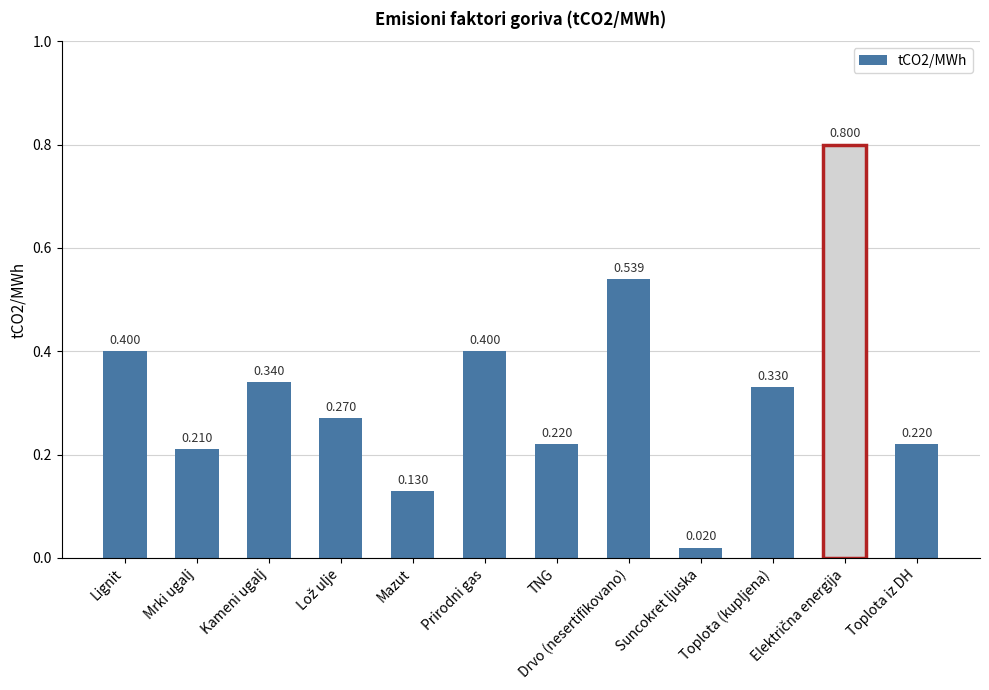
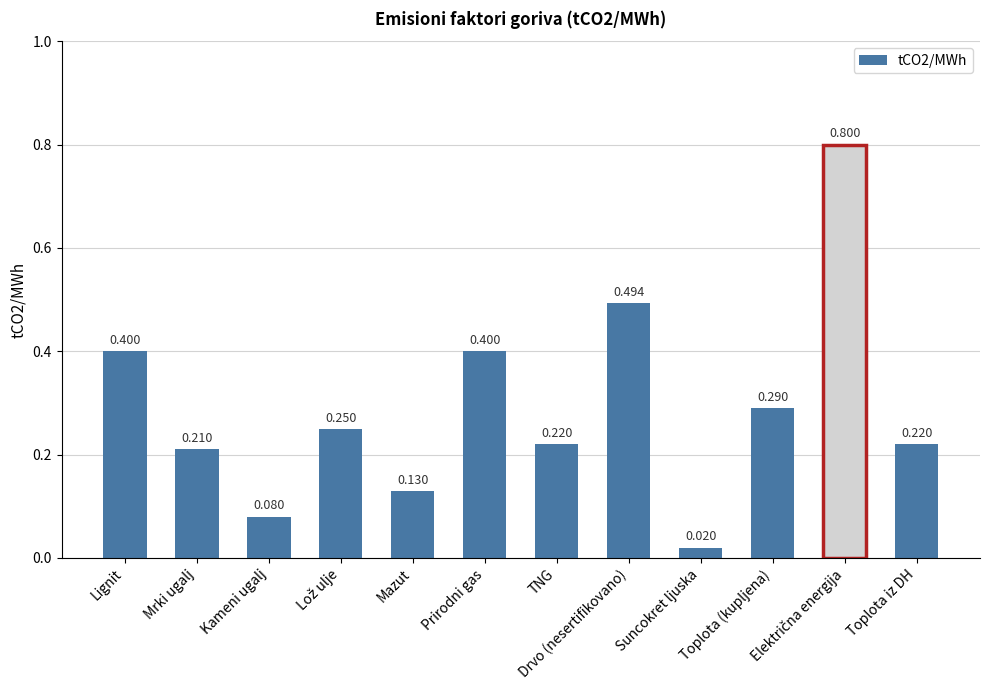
  {
    "Lignit": 0.400,
    "Mrki ugalj": 0.210,
-   "Kameni ugalj": 0.340,
-   "Lož ulje": 0.270,
+   "Kameni ugalj": 0.080,
+   "Lož ulje": 0.250,
    "Mazut": 0.130,
    "Prirodni gas": 0.400,
    "TNG": 0.220,
-   "Drvo (nesertifikovano)": 0.539,
+   "Drvo (nesertifikovano)": 0.494,
    "Suncokret ljuska": 0.020,
-   "Toplota (kupljena)": 0.330,
+   "Toplota (kupljena)": 0.290,
    "Električna energija": 0.800,
    "Toplota iz DH": 0.220
  }
